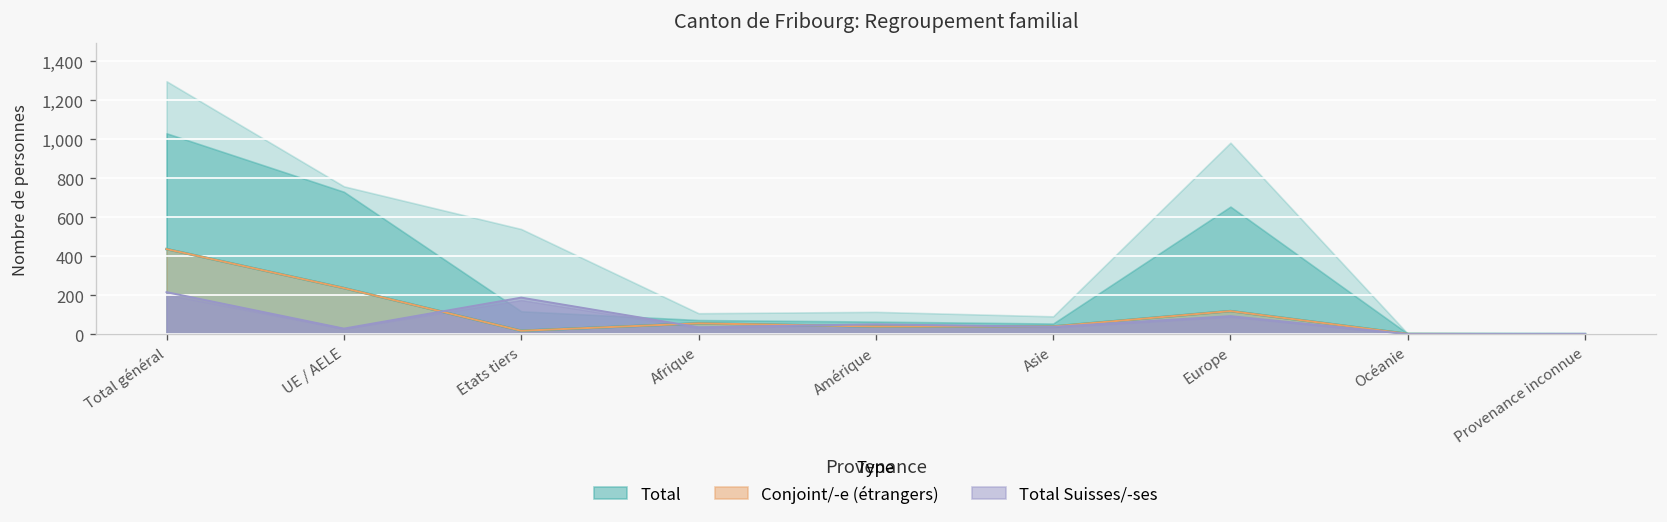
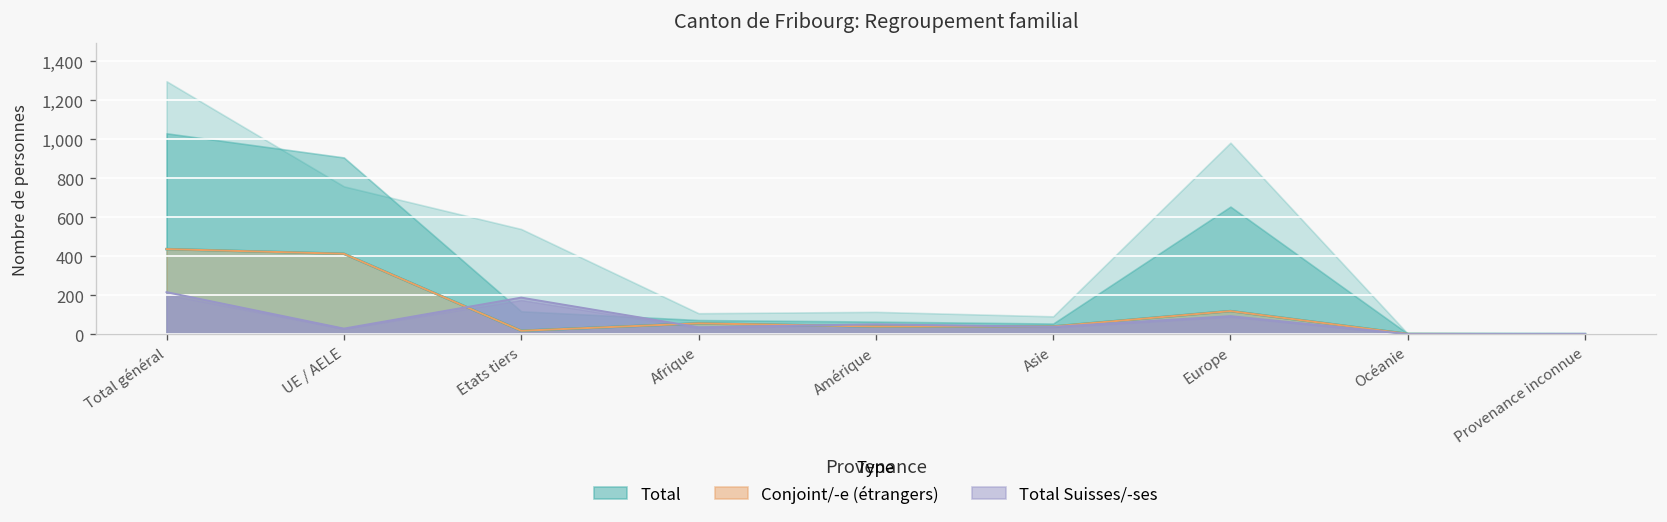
  {
    "Conjoint/-e (étrangers)": {
      "Total général": 440,
-     "UE / AELE": 240,
+     "UE / AELE": 410,
      "Etats tiers": 20,
      "Afrique": 60,
      "Europe": 120
    }
  }
